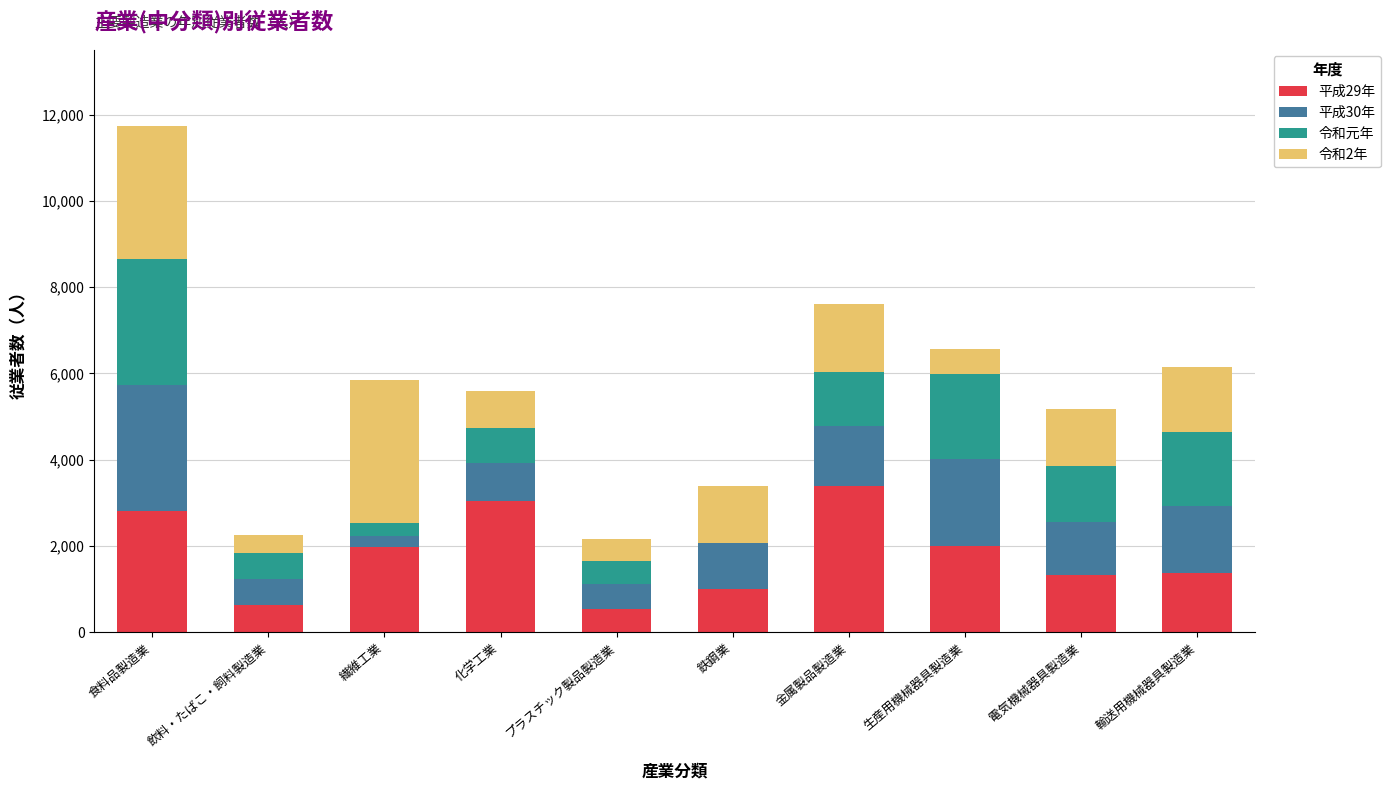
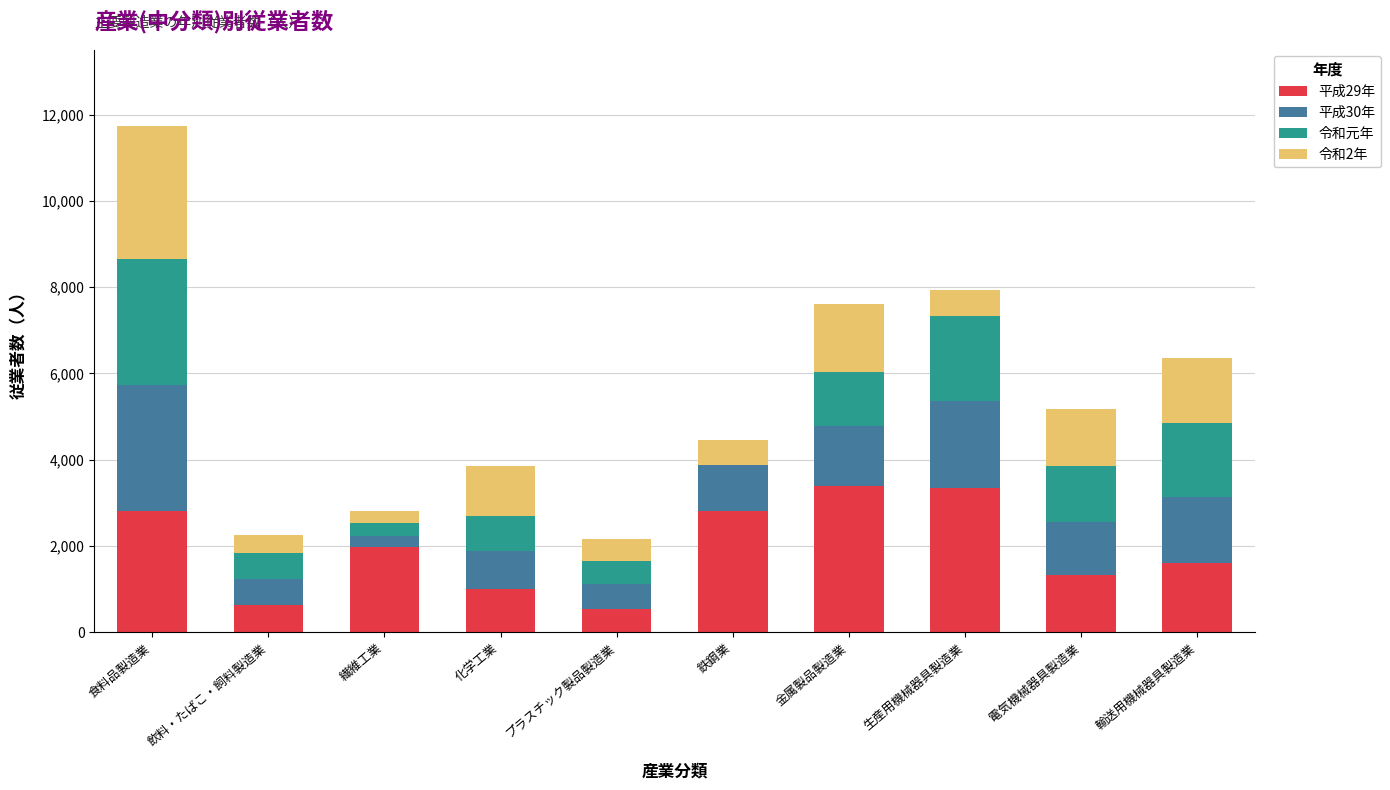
  {
    "平成29年": {
      "食料品製造業": "2,800",
      "飲料・たばこ・飼料製造業": "600",
      "繊維工業": "2,000",
-     "化学工業": "3,000",
+     "化学工業": "1,000",
      "プラスチック製品製造業": "500",
-     "鉄鋼業": "1,000",
+     "鉄鋼業": "2,800",
      "金属製品製造業": "3,400",
-     "生産用機械器具製造業": "2,000",
+     "生産用機械器具製造業": "3,300",
      "電気機械器具製造業": "1,300",
-     "輸送用機械器具製造業": "1,400"
+     "輸送用機械器具製造業": "1,600"
    },
    "令和2年": {
      "食料品製造業": "3,100",
      "飲料・たばこ・飼料製造業": "400",
-     "繊維工業": "3,300",
-     "化学工業": "900",
+     "繊維工業": "300",
+     "化学工業": "1,200",
      "プラスチック製品製造業": "500",
-     "鉄鋼業": "1,300",
+     "鉄鋼業": "600",
      "金属製品製造業": "1,600",
      "生産用機械器具製造業": "600",
      "電気機械器具製造業": "1,300",
      "輸送用機械器具製造業": "1,500"
    }
  }
